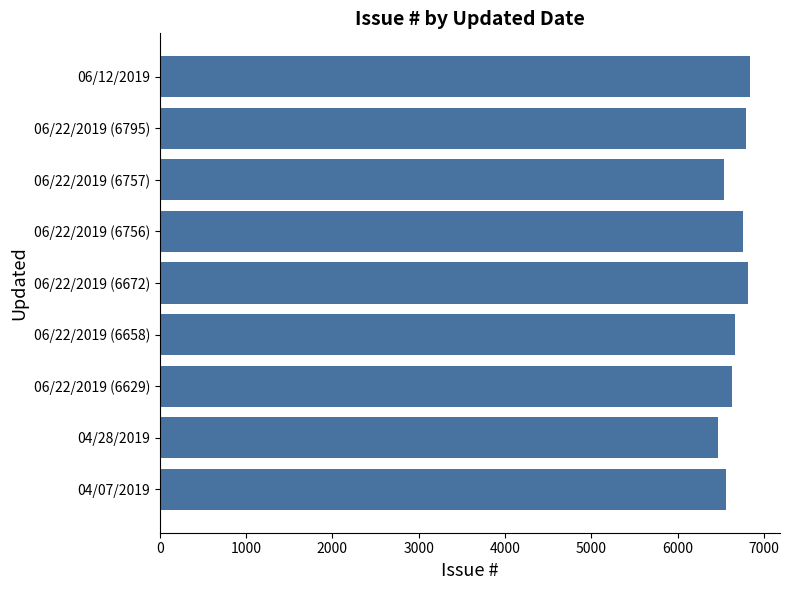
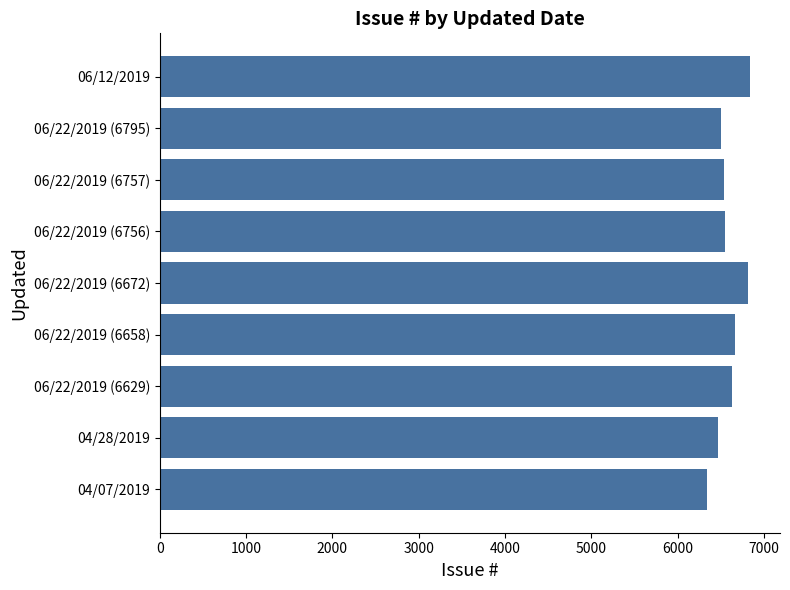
  {
    "06/12/2019": 6800,
-   "06/22/2019 (6795)": 6800,
+   "06/22/2019 (6795)": 6500,
    "06/22/2019 (6757)": 6500,
-   "06/22/2019 (6756)": 6800,
+   "06/22/2019 (6756)": 6500,
    "06/22/2019 (6672)": 6800,
    "06/22/2019 (6658)": 6700,
    "06/22/2019 (6629)": 6600,
    "04/28/2019": 6500,
-   "04/07/2019": 6600
+   "04/07/2019": 6300
  }
